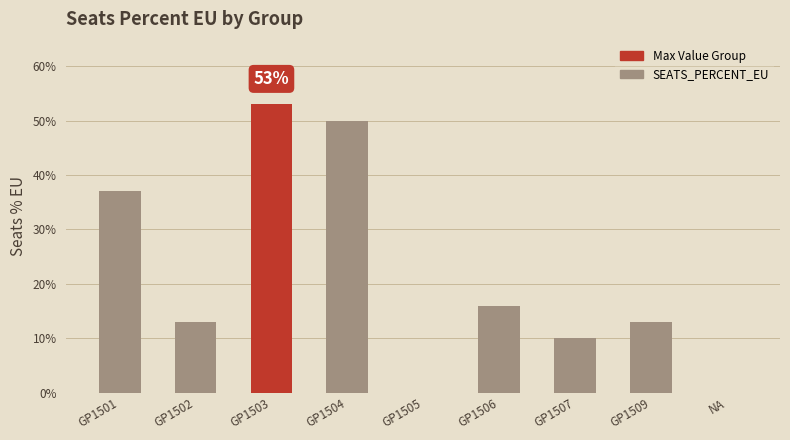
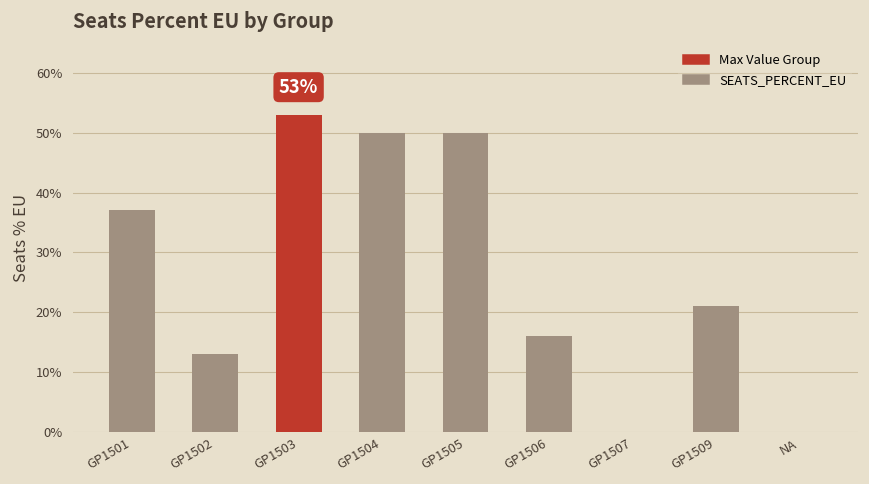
  {
    "GP1501": "37%",
    "GP1502": "13%",
    "GP1504": "50%",
-   "GP1505": "0%",
+   "GP1505": "50%",
    "GP1506": "16%",
-   "GP1507": "10%",
-   "GP1509": "13%",
+   "GP1507": "0%",
+   "GP1509": "21%",
    "NA": "0%"
  }
